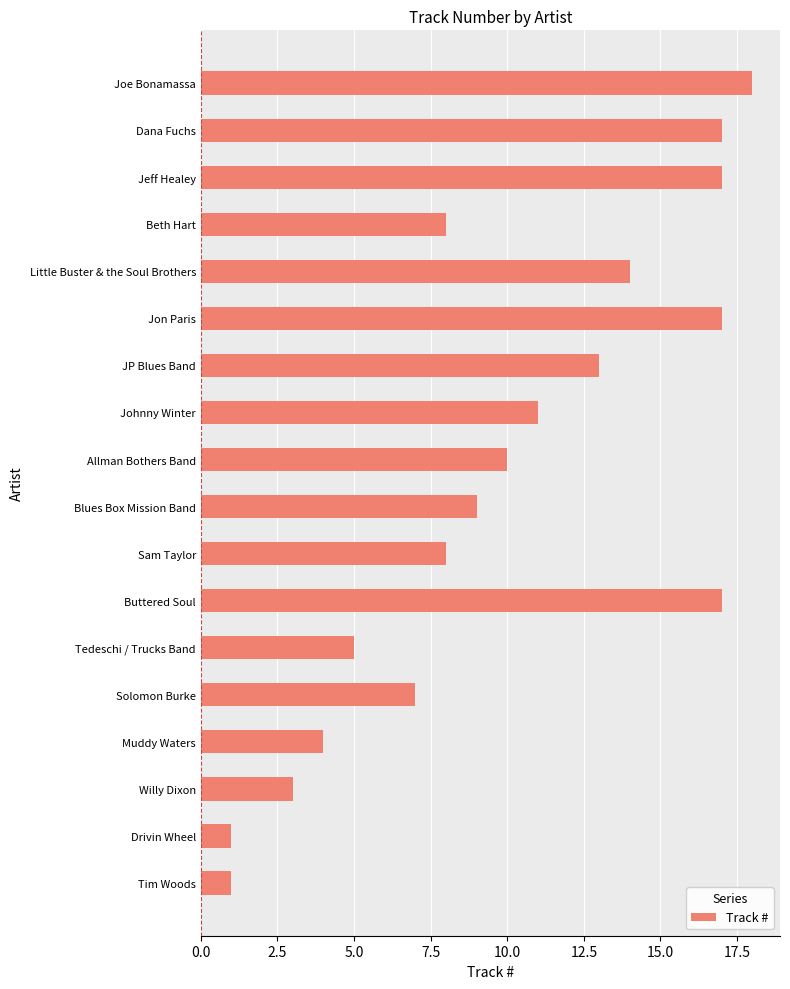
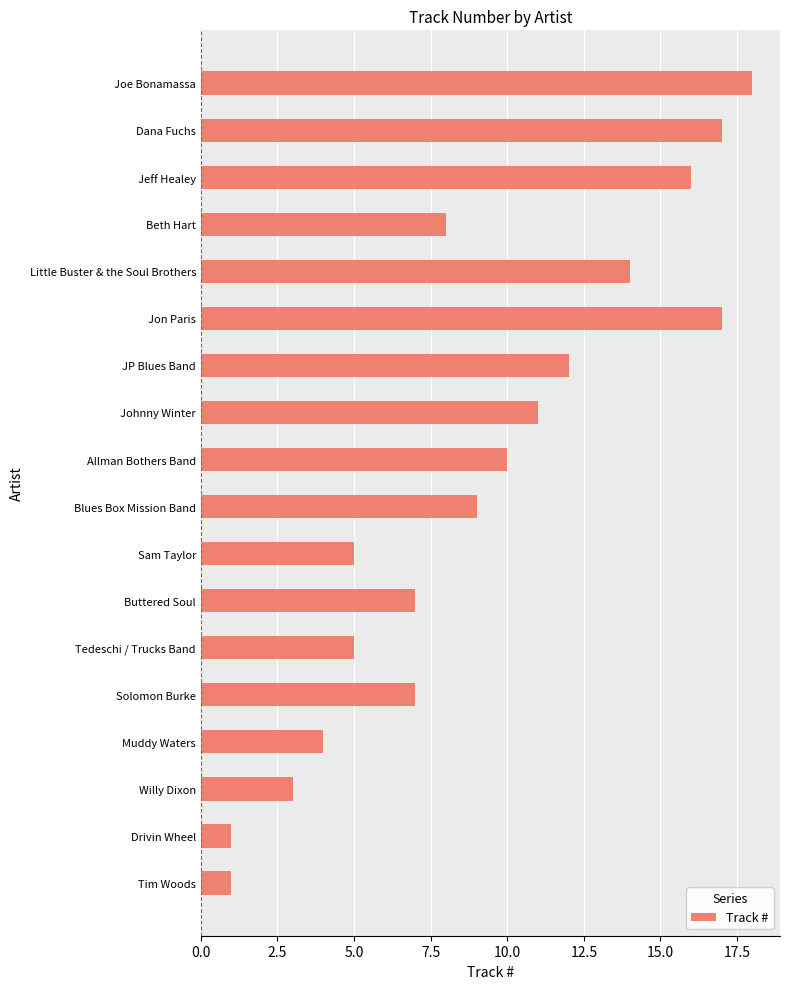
  {
    "Joe Bonamassa": 18,
    "Dana Fuchs": 17,
-   "Jeff Healey": 17,
+   "Jeff Healey": 16,
    "Beth Hart": 8,
    "Little Buster & the Soul Brothers": 14,
    "Jon Paris": 17,
-   "JP Blues Band": 13,
+   "JP Blues Band": 12,
    "Johnny Winter": 11,
    "Allman Bothers Band": 10,
    "Blues Box Mission Band": 9,
-   "Sam Taylor": 8,
-   "Buttered Soul": 17,
+   "Sam Taylor": 5,
+   "Buttered Soul": 7,
    "Tedeschi / Trucks Band": 5,
    "Solomon Burke": 7,
    "Muddy Waters": 4,
    "Willy Dixon": 3,
    "Drivin Wheel": 1,
    "Tim Woods": 1
  }
